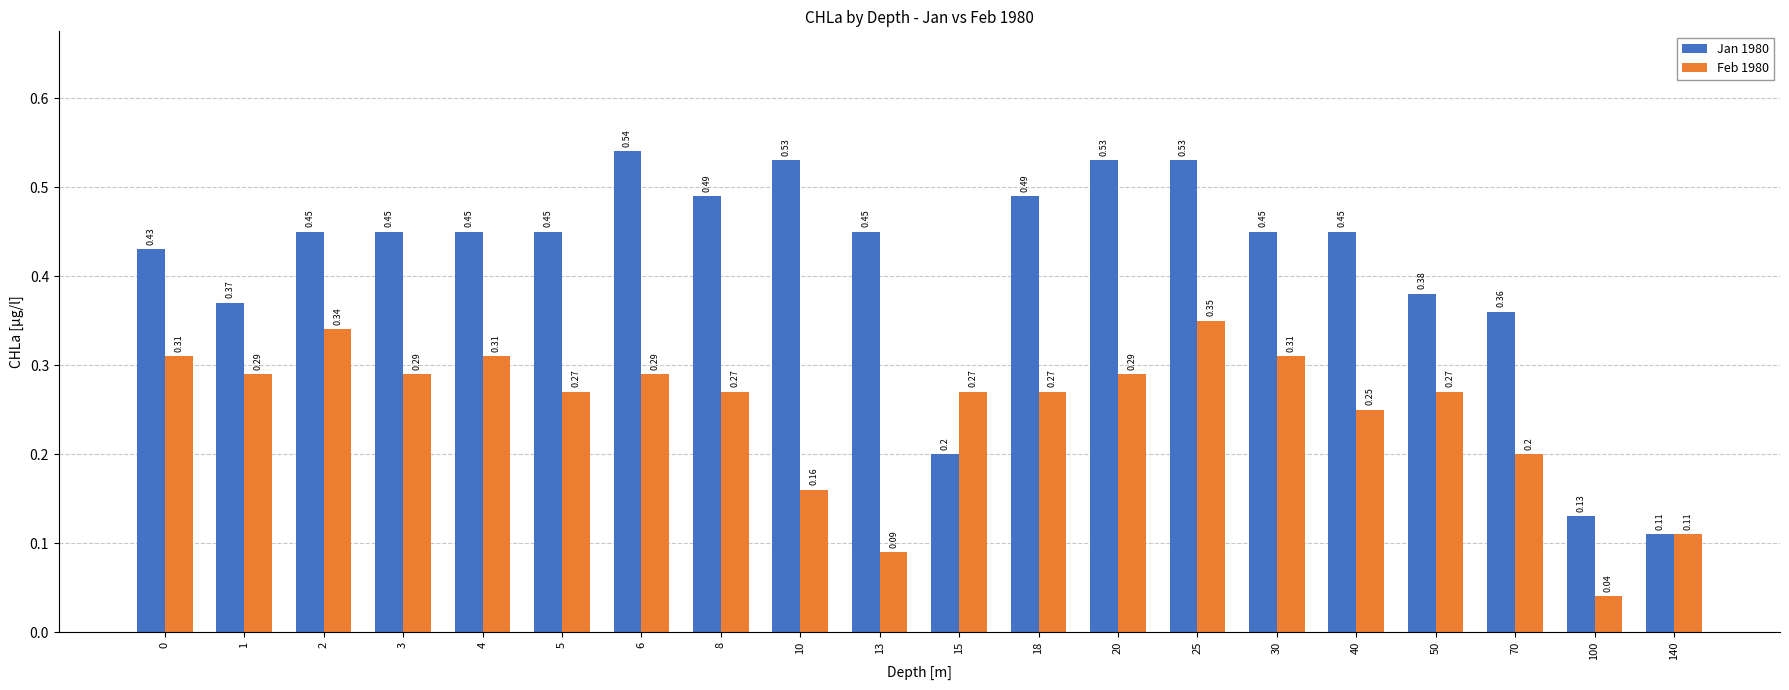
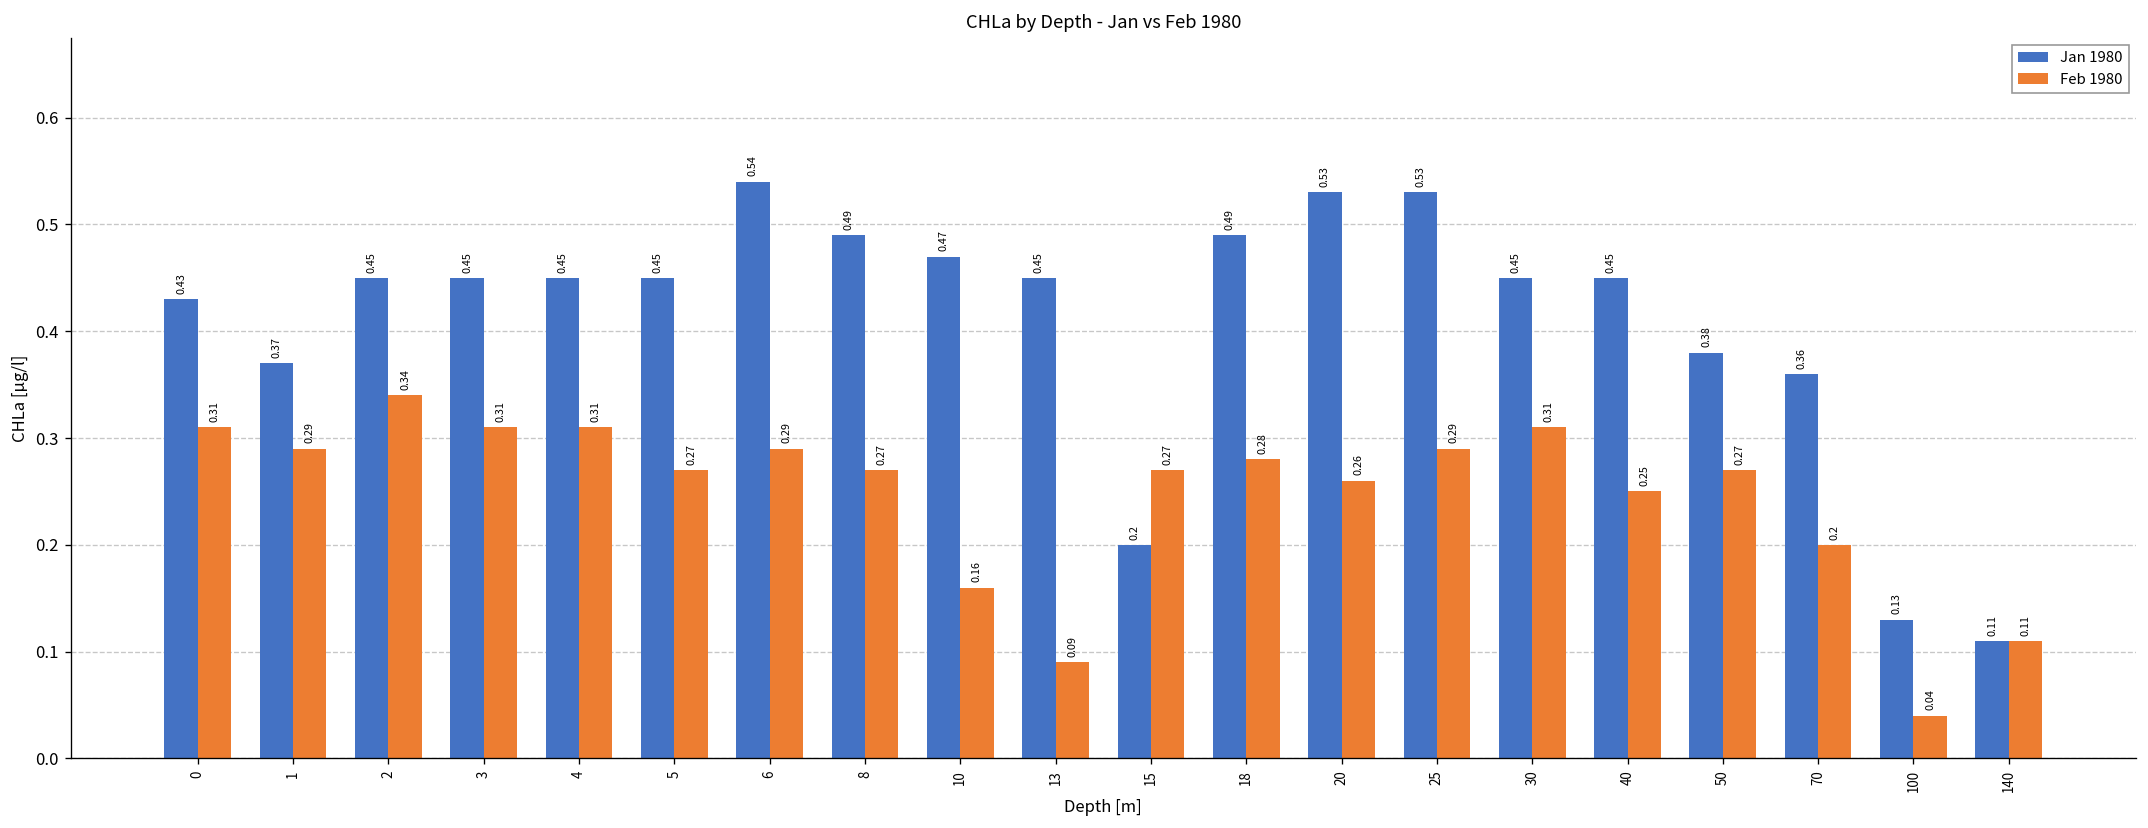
  {
    "Jan 1980": {
      "0": 0.43,
      "1": 0.37,
      "2": 0.45,
      "3": 0.45,
      "4": 0.45,
      "5": 0.45,
      "6": 0.54,
      "8": 0.49,
-     "10": 0.53,
+     "10": 0.47,
      "13": 0.45,
      "15": 0.2,
      "18": 0.49,
      "20": 0.53,
      "25": 0.53,
      "30": 0.45,
      "40": 0.45,
      "50": 0.38,
      "70": 0.36,
      "100": 0.13,
      "140": 0.11
    },
    "Feb 1980": {
      "0": 0.31,
      "1": 0.29,
      "2": 0.34,
-     "3": 0.29,
+     "3": 0.31,
      "4": 0.31,
      "5": 0.27,
      "6": 0.29,
      "8": 0.27,
      "10": 0.16,
      "13": 0.09,
      "15": 0.27,
-     "18": 0.27,
-     "20": 0.29,
-     "25": 0.35,
+     "18": 0.28,
+     "20": 0.26,
+     "25": 0.29,
      "30": 0.31,
      "40": 0.25,
      "50": 0.27,
      "70": 0.2,
      "100": 0.04,
      "140": 0.11
    }
  }
